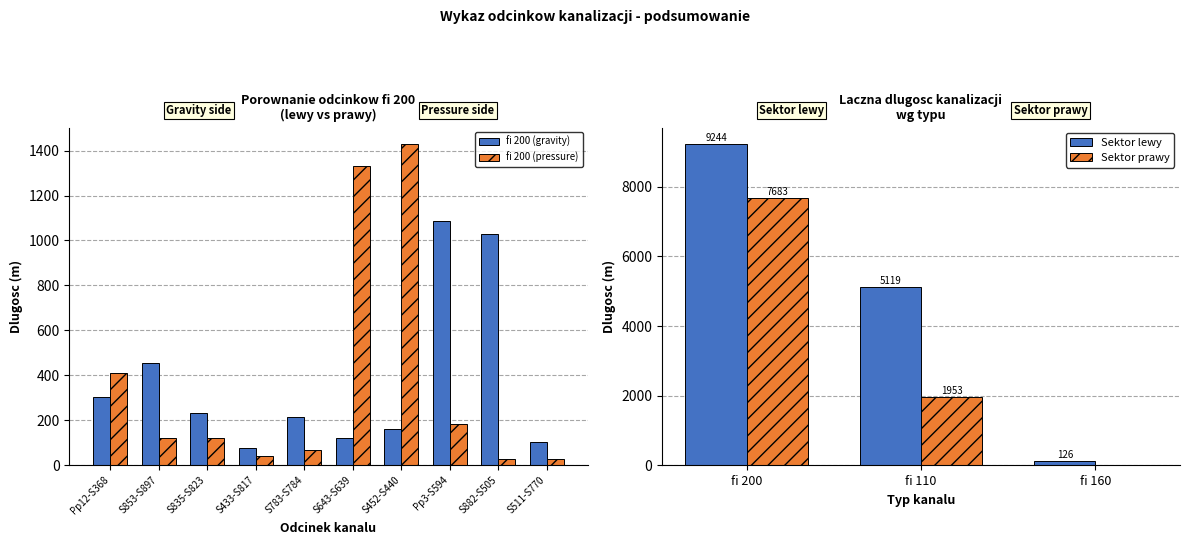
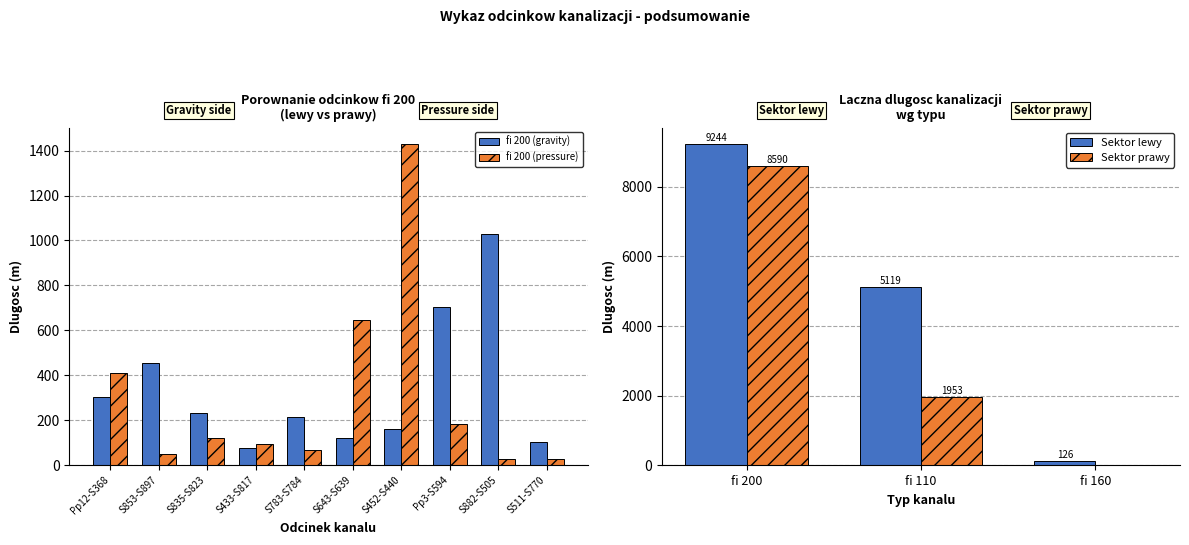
  {
    "Porownanie odcinkow fi 200 (lewy vs prawy)": {
      "fi 200 (gravity)": {
        "Pp12-S368": 310,
        "S853-S897": 450,
        "S835-S823": 230,
        "S433-S817": 70,
        "S783-S784": 220,
        "S643-S639": 120,
        "S452-S440": 160,
-       "Pp3-S594": 1090,
+       "Pp3-S594": 700,
        "S882-S505": 1030,
        "S511-S770": 100
      },
      "fi 200 (pressure)": {
        "Pp12-S368": 410,
-       "S853-S897": 120,
+       "S853-S897": 50,
        "S835-S823": 120,
-       "S433-S817": 40,
+       "S433-S817": 90,
        "S783-S784": 70,
-       "S643-S639": 1330,
+       "S643-S639": 650,
        "S452-S440": 1430,
        "Pp3-S594": 180,
        "S882-S505": 30,
        "S511-S770": 30
      }
    },
    "Laczna dlugosc kanalizacji wg typu": {
      "Sektor lewy": {
        "fi 200": 9244,
        "fi 110": 5119,
        "fi 160": 126
      },
      "Sektor prawy": {
-       "fi 200": 7683,
+       "fi 200": 8590,
        "fi 110": 1953
      }
    }
  }
